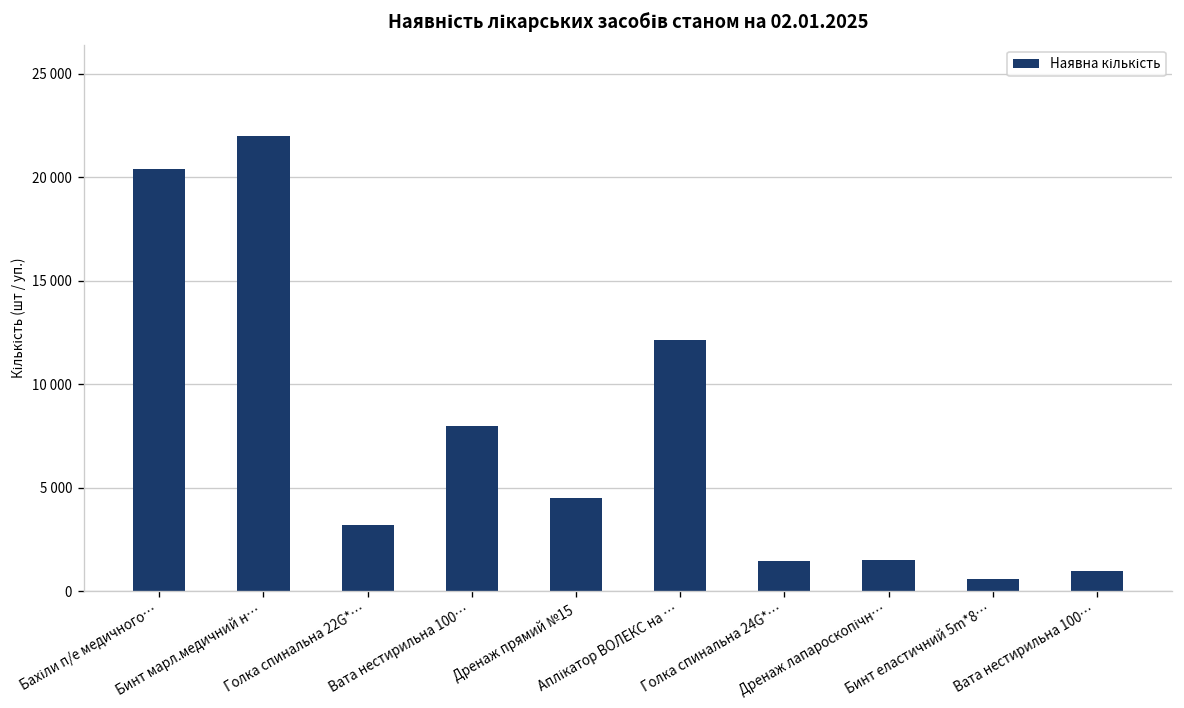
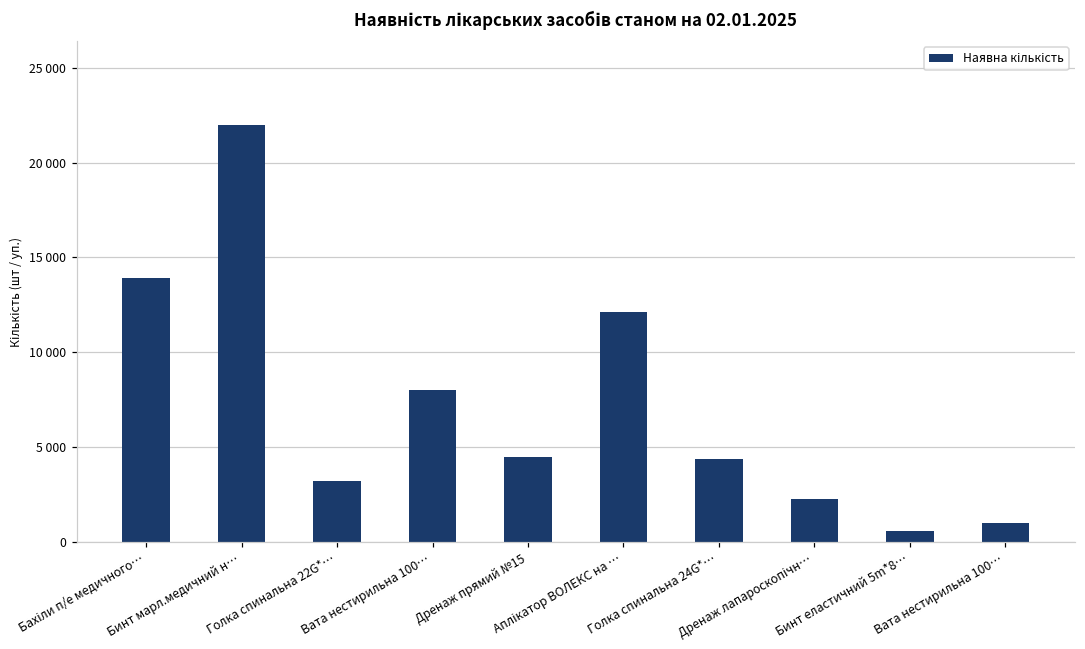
  {
-   "Бахіли п/е медичного…": 20400,
+   "Бахіли п/е медичного…": 13900,
    "Бинт марл.медичний н…": 22000,
    "Голка спинальна 22G*…": 3200,
    "Дренаж прямий №15": 4500,
    "Аплікатор ВОЛЕКС на …": 12100,
-   "Голка спинальна 24G*…": 1500,
-   "Дренаж лапароскопічн…": 1500,
+   "Голка спинальна 24G*…": 4400,
+   "Дренаж лапароскопічн…": 2300,
    "Бинт еластичний 5m*8…": 600
  }
